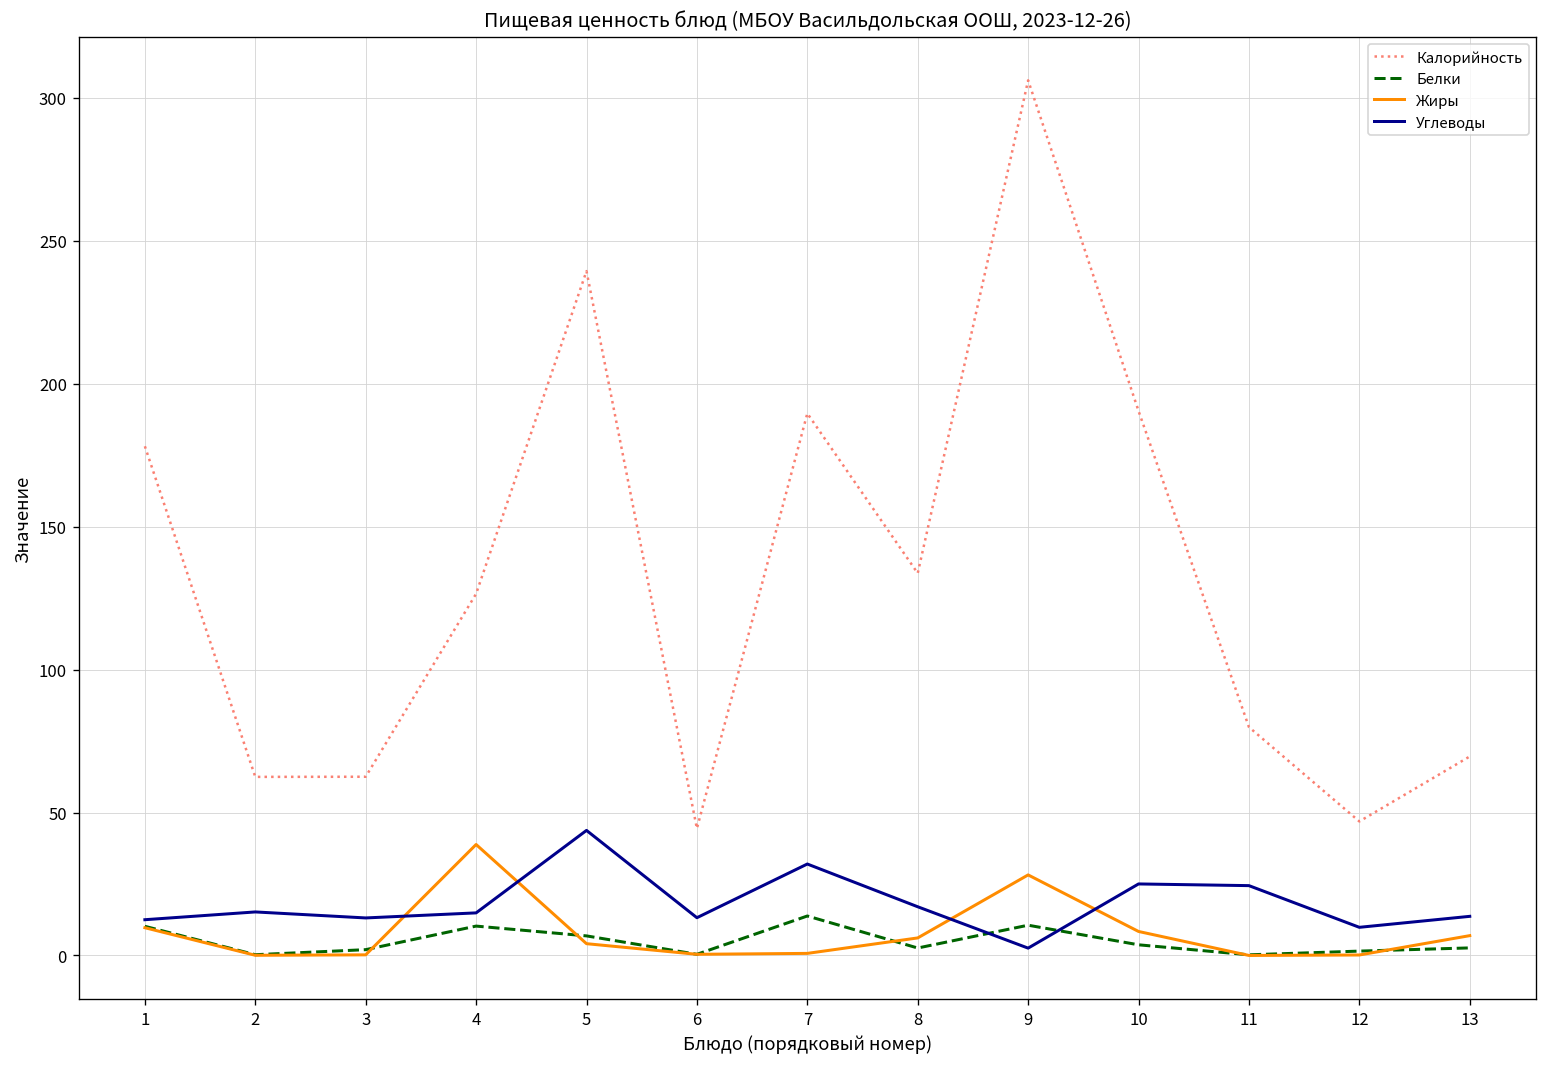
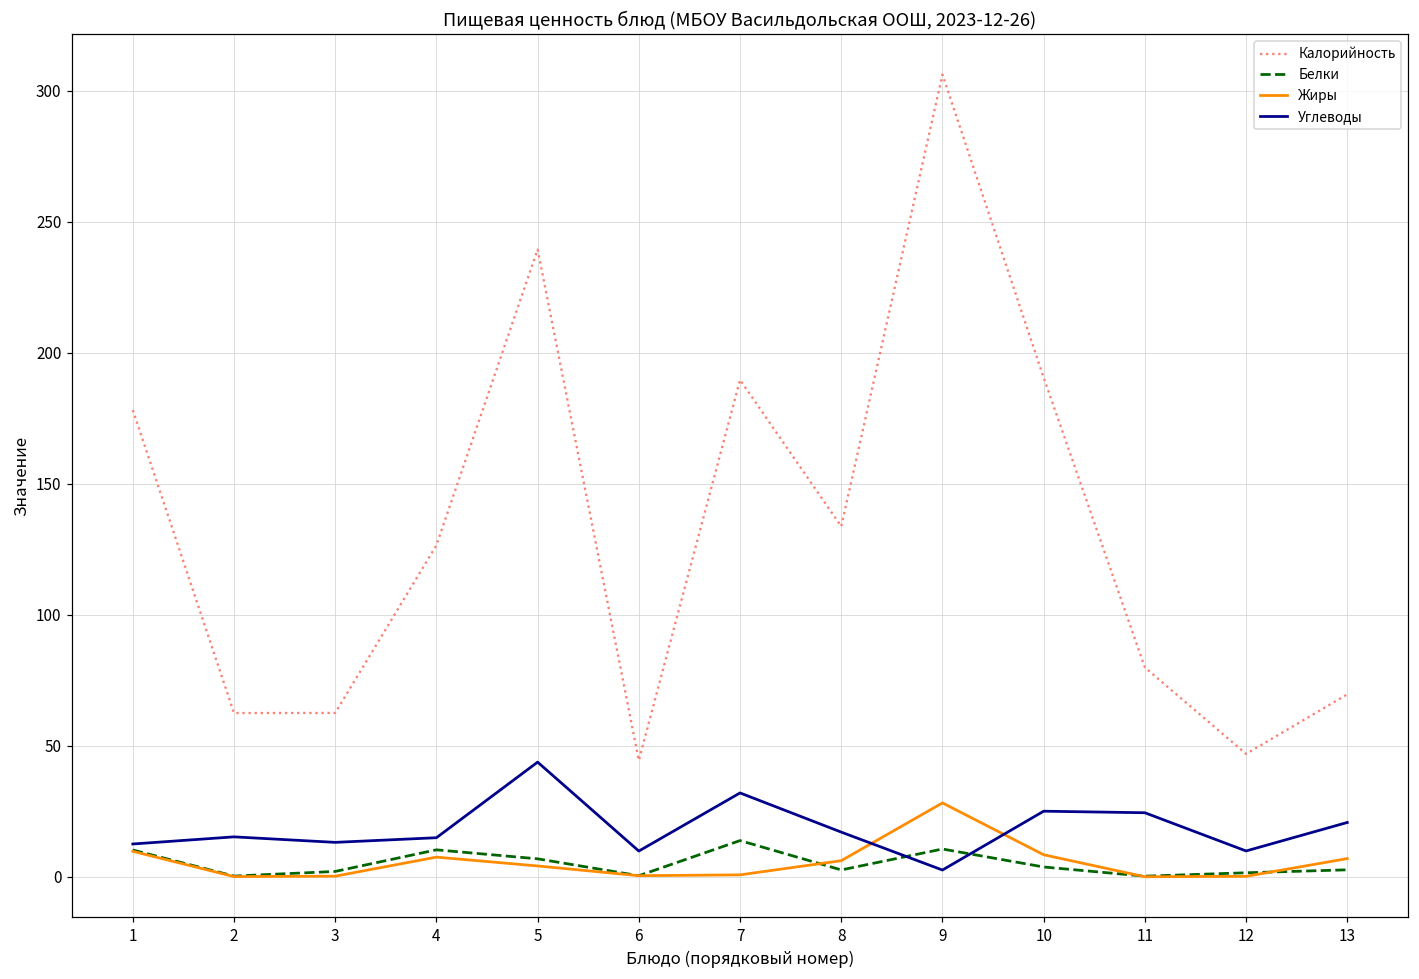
  {
    "Калорийность": {
      "1": 178,
      "2": 62,
      "3": 63,
      "4": 127,
      "5": 239,
      "6": 44,
      "7": 190,
      "8": 134,
      "9": 306,
      "10": 190,
      "11": 80,
      "12": 47,
      "13": 70
    },
    "Белки": {
      "3": 2,
      "4": 10,
      "5": 7,
      "7": 14,
      "8": 3,
      "9": 11,
      "10": 4,
      "12": 2,
      "13": 3
    },
    "Жиры": {
      "3": 0,
-     "4": 39,
+     "4": 7,
      "5": 4,
      "7": 1,
      "8": 6,
      "9": 28,
      "10": 8,
      "12": 0,
      "13": 7
    },
    "Углеводы": {
      "1": 13,
      "2": 15,
      "3": 13,
      "4": 15,
      "5": 44,
-     "6": 13,
+     "6": 10,
      "7": 32,
      "8": 17,
      "9": 3,
      "10": 25,
      "11": 24,
      "12": 10,
-     "13": 14
+     "13": 21
    }
  }
